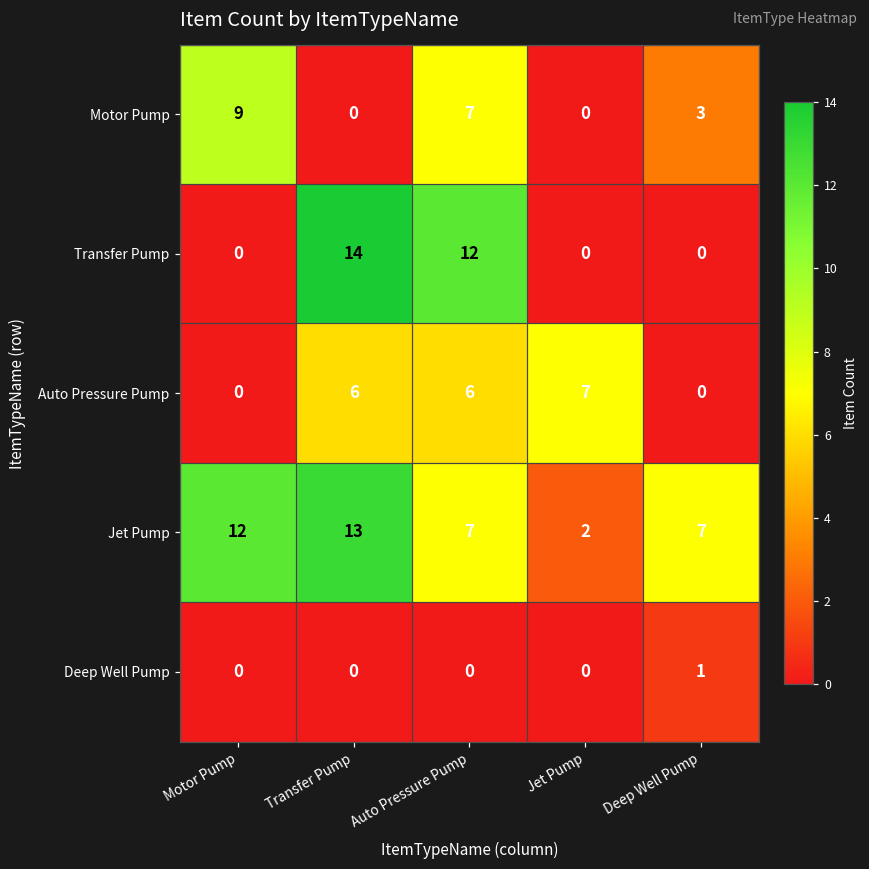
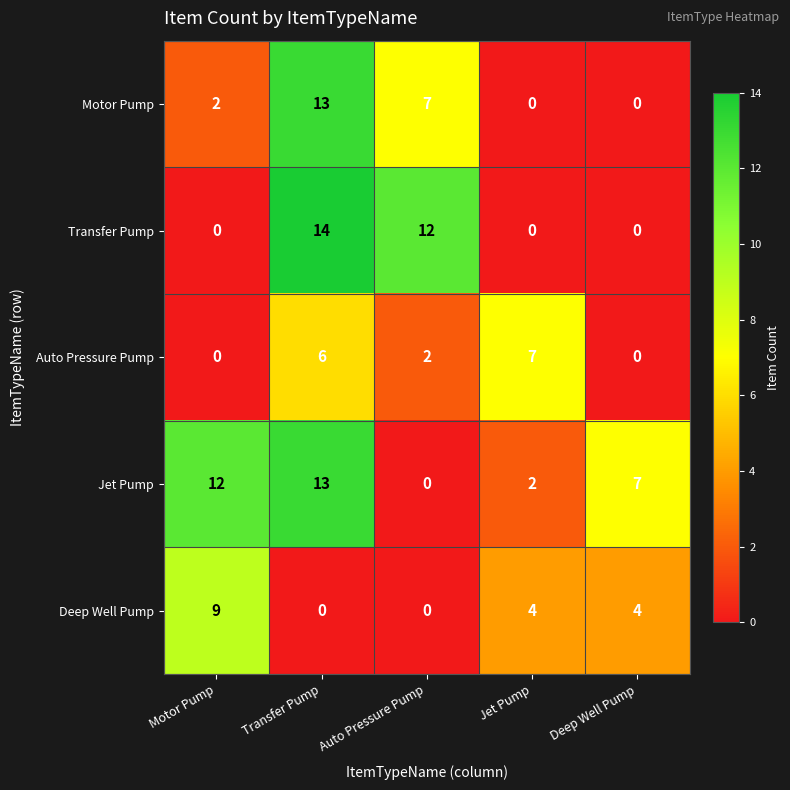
  {
    "Motor Pump": {
-     "Motor Pump": 9,
-     "Transfer Pump": 0,
+     "Motor Pump": 2,
+     "Transfer Pump": 13,
      "Auto Pressure Pump": 7,
      "Jet Pump": 0,
-     "Deep Well Pump": 3
+     "Deep Well Pump": 0
    },
    "Transfer Pump": {
      "Motor Pump": 0,
      "Transfer Pump": 14,
      "Auto Pressure Pump": 12,
      "Jet Pump": 0,
      "Deep Well Pump": 0
    },
    "Auto Pressure Pump": {
      "Motor Pump": 0,
      "Transfer Pump": 6,
-     "Auto Pressure Pump": 6,
+     "Auto Pressure Pump": 2,
      "Jet Pump": 7,
      "Deep Well Pump": 0
    },
    "Jet Pump": {
      "Motor Pump": 12,
      "Transfer Pump": 13,
-     "Auto Pressure Pump": 7,
+     "Auto Pressure Pump": 0,
      "Jet Pump": 2,
      "Deep Well Pump": 7
    },
    "Deep Well Pump": {
-     "Motor Pump": 0,
+     "Motor Pump": 9,
      "Transfer Pump": 0,
      "Auto Pressure Pump": 0,
-     "Jet Pump": 0,
-     "Deep Well Pump": 1
+     "Jet Pump": 4,
+     "Deep Well Pump": 4
    }
  }
